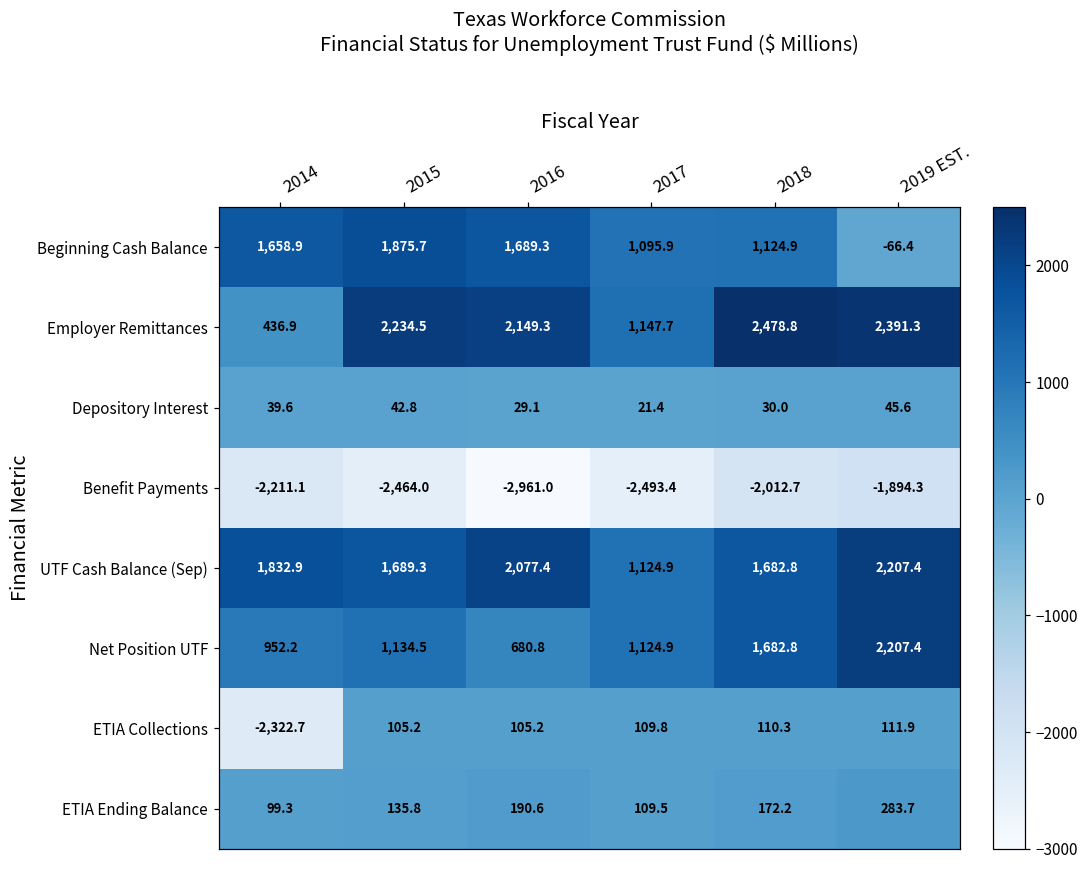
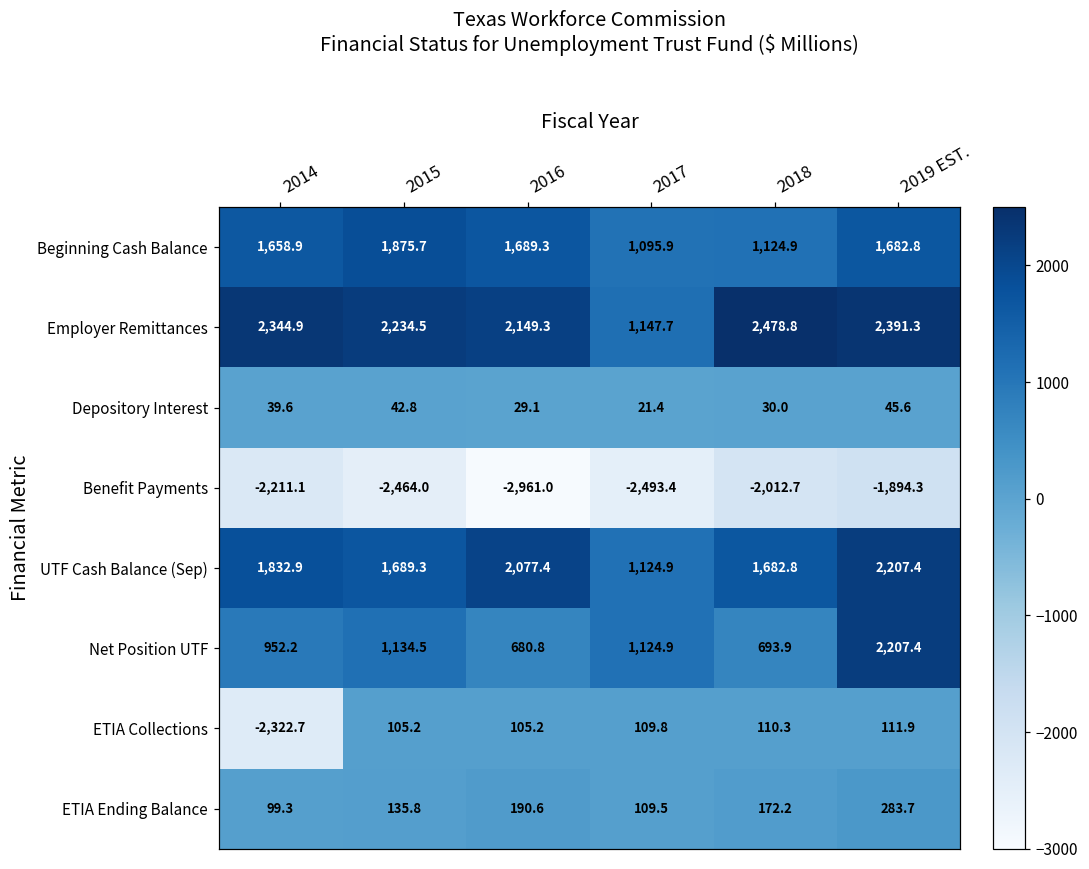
  {
    "Beginning Cash Balance": {
      "2014": "1,658.9",
      "2015": "1,875.7",
      "2016": "1,689.3",
      "2017": "1,095.9",
      "2018": "1,124.9",
-     "2019 EST.": "-66.4"
+     "2019 EST.": "1,682.8"
    },
    "Employer Remittances": {
-     "2014": "436.9",
+     "2014": "2,344.9",
      "2015": "2,234.5",
      "2016": "2,149.3",
      "2017": "1,147.7",
      "2018": "2,478.8",
      "2019 EST.": "2,391.3"
    },
    "Depository Interest": {
      "2014": "39.6",
      "2015": "42.8",
      "2016": "29.1",
      "2017": "21.4",
      "2018": "30.0",
      "2019 EST.": "45.6"
    },
    "Benefit Payments": {
      "2014": "-2,211.1",
      "2015": "-2,464.0",
      "2016": "-2,961.0",
      "2017": "-2,493.4",
      "2018": "-2,012.7",
      "2019 EST.": "-1,894.3"
    },
    "UTF Cash Balance (Sep)": {
      "2014": "1,832.9",
      "2015": "1,689.3",
      "2016": "2,077.4",
      "2017": "1,124.9",
      "2018": "1,682.8",
      "2019 EST.": "2,207.4"
    },
    "Net Position UTF": {
      "2014": "952.2",
      "2015": "1,134.5",
      "2016": "680.8",
      "2017": "1,124.9",
-     "2018": "1,682.8",
+     "2018": "693.9",
      "2019 EST.": "2,207.4"
    },
    "ETIA Collections": {
      "2014": "-2,322.7",
      "2015": "105.2",
      "2016": "105.2",
      "2017": "109.8",
      "2018": "110.3",
      "2019 EST.": "111.9"
    },
    "ETIA Ending Balance": {
      "2014": "99.3",
      "2015": "135.8",
      "2016": "190.6",
      "2017": "109.5",
      "2018": "172.2",
      "2019 EST.": "283.7"
    }
  }
